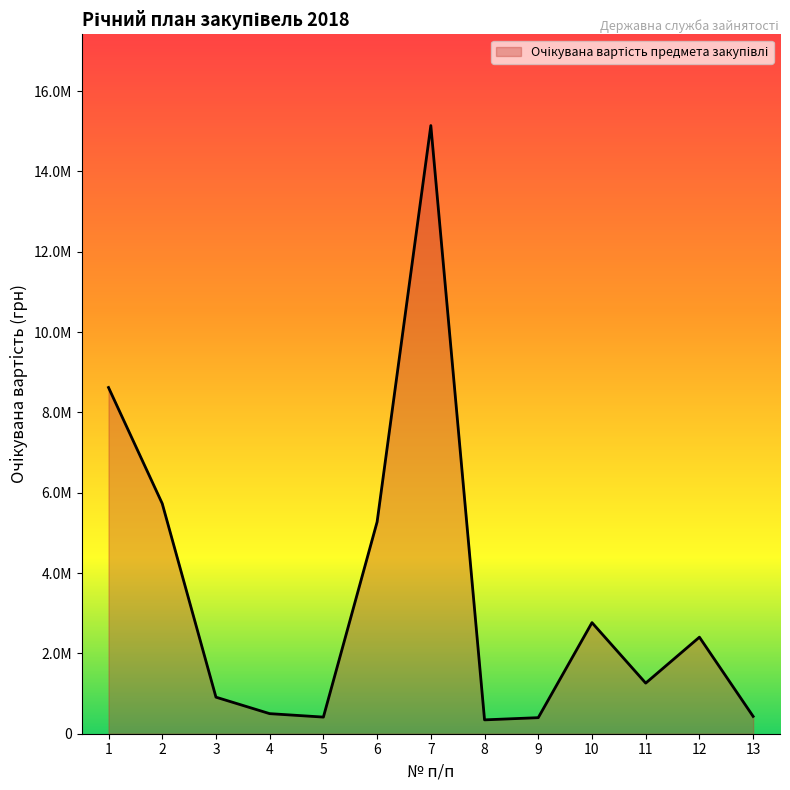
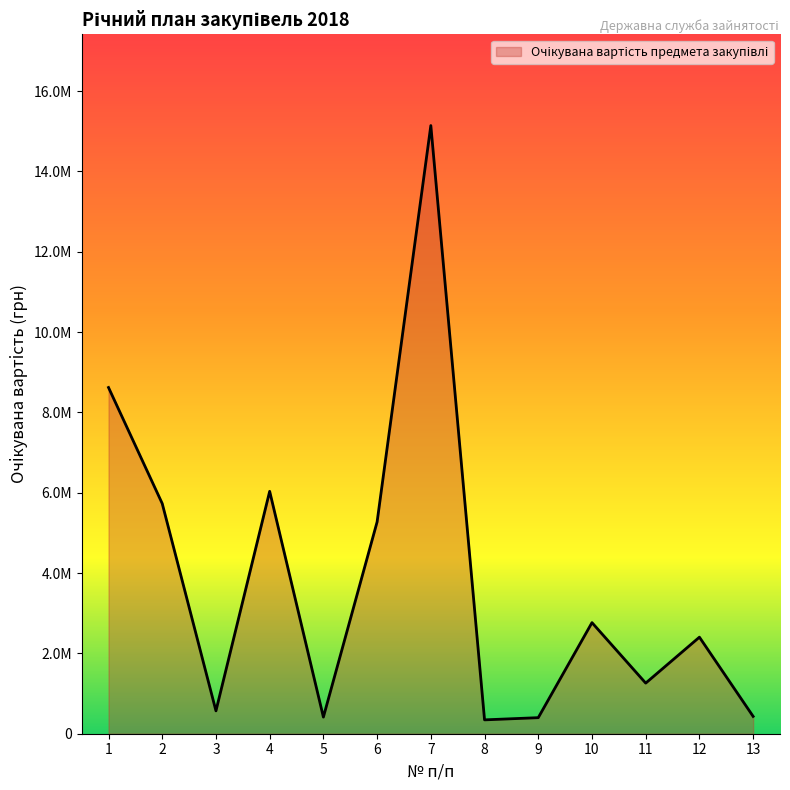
  {
    "1": 8600000,
    "2": 5700000,
-   "3": 900000,
-   "4": 500000,
+   "3": 600000,
+   "4": 6000000,
    "5": 400000,
    "6": 5300000,
    "7": 15100000,
    "8": 300000,
    "9": 400000,
    "10": 2800000,
    "11": 1300000,
    "12": 2400000,
    "13": 400000
  }
